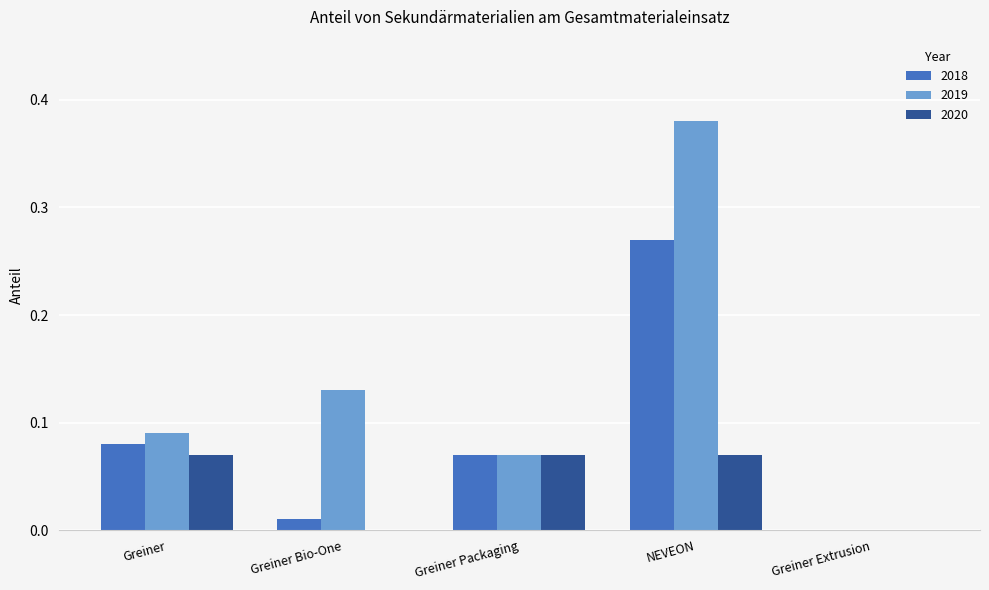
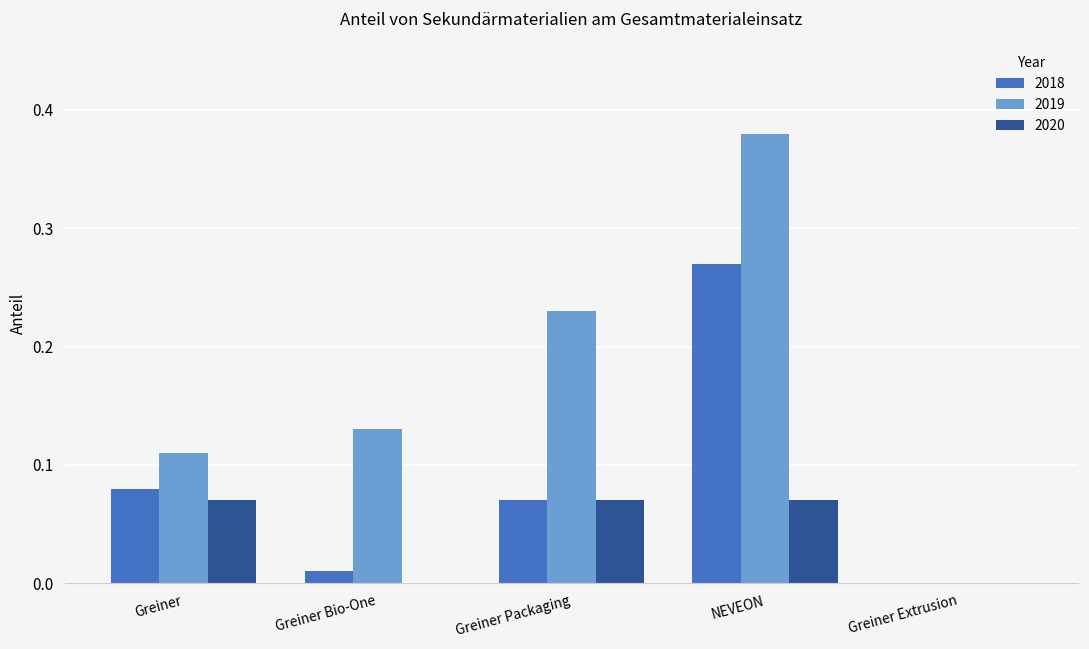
  {
    "2019": {
-     "Greiner": 0.09,
+     "Greiner": 0.11,
      "Greiner Bio-One": 0.13,
-     "Greiner Packaging": 0.07,
+     "Greiner Packaging": 0.23,
      "NEVEON": 0.38,
      "Greiner Extrusion": 0.00
    }
  }
